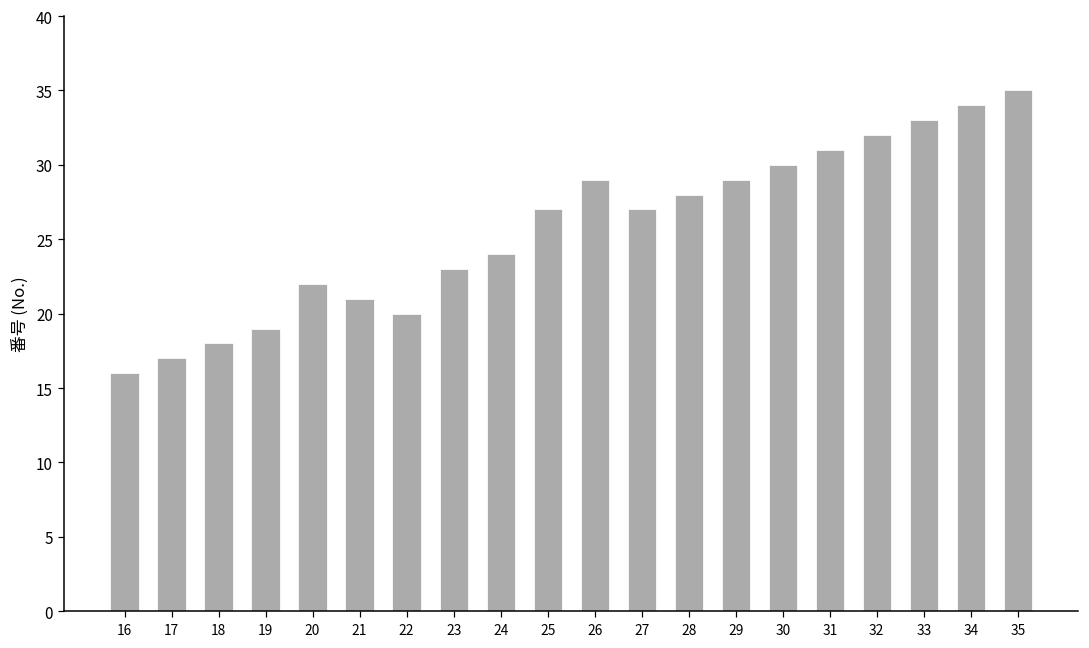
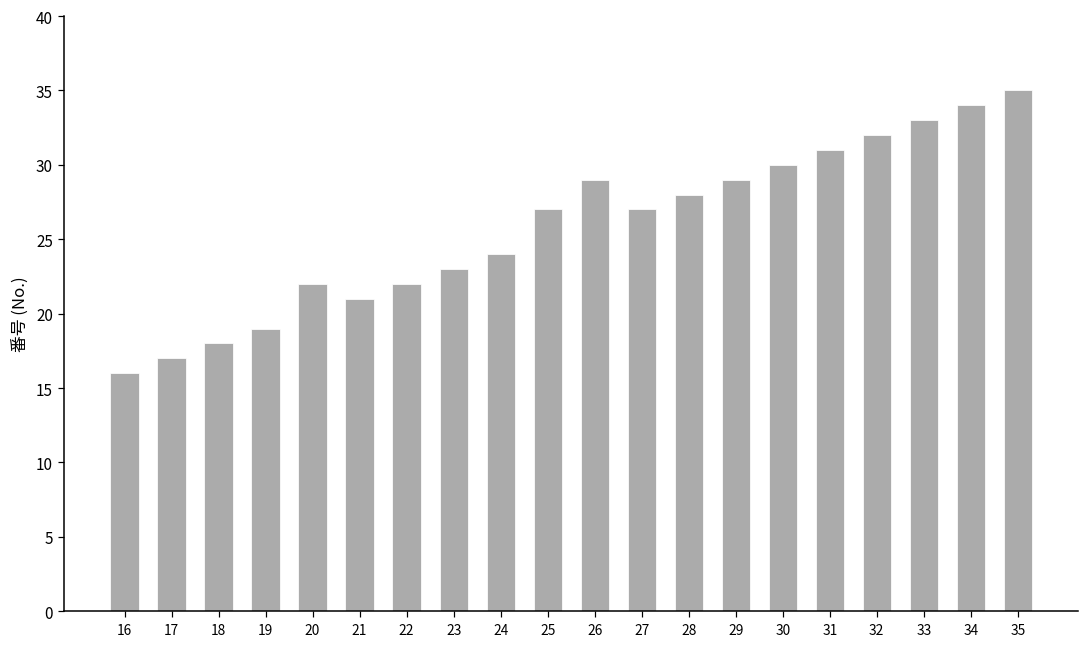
  {
    "16": 16,
    "17": 17,
    "18": 18,
    "19": 19,
    "20": 22,
    "21": 21,
-   "22": 20,
+   "22": 22,
    "23": 23,
    "24": 24,
    "25": 27,
    "26": 29,
    "27": 27,
    "28": 28,
    "29": 29,
    "30": 30,
    "31": 31,
    "32": 32,
    "33": 33,
    "34": 34,
    "35": 35
  }
